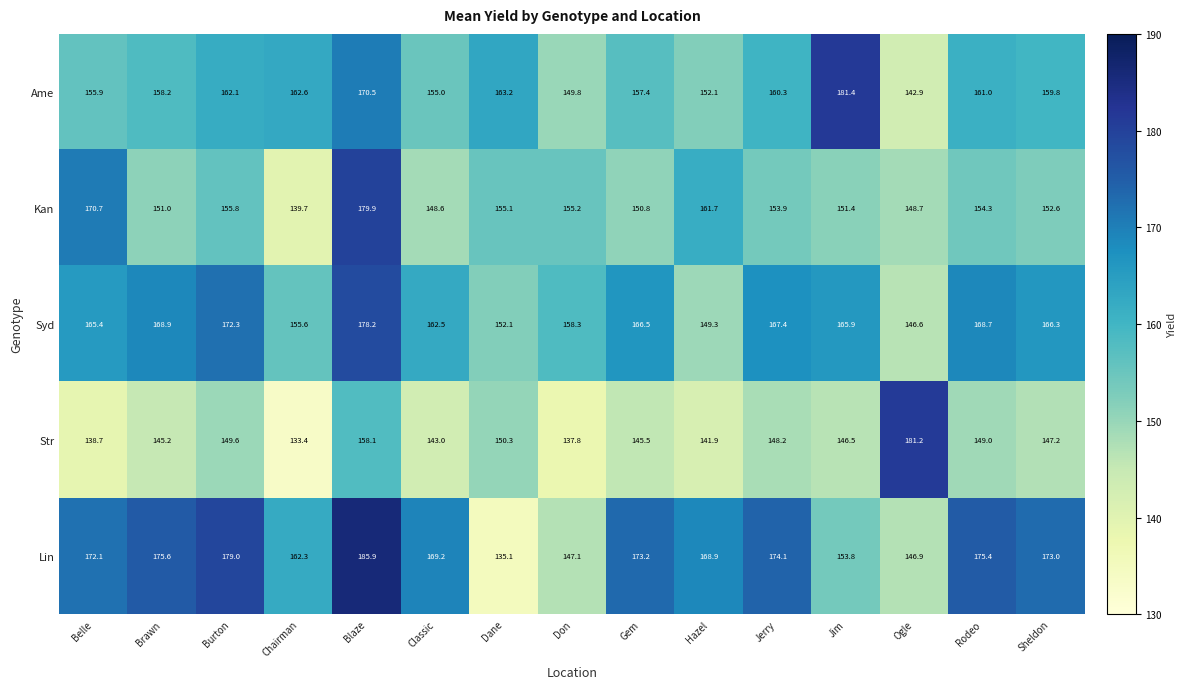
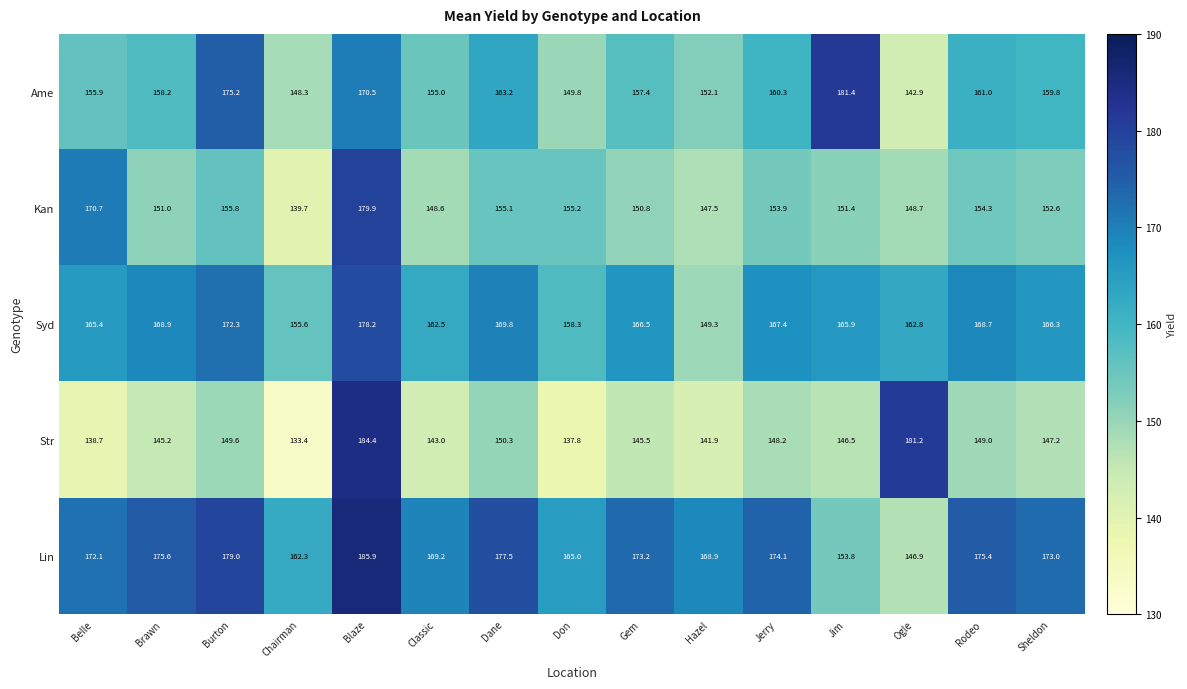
  {
    "Ame": {
      "Belle": 155.9,
      "Brawn": 158.2,
-     "Burton": 162.1,
-     "Chairman": 162.6,
+     "Burton": 175.2,
+     "Chairman": 148.3,
      "Blaze": 170.5,
      "Classic": 155.0,
      "Dane": 163.2,
      "Don": 149.8,
      "Gem": 157.4,
      "Hazel": 152.1,
      "Jerry": 160.3,
      "Jim": 181.4,
      "Ogle": 142.9,
      "Rodeo": 161.0,
      "Sheldon": 159.8
    },
    "Kan": {
      "Belle": 170.7,
      "Brawn": 151.0,
      "Burton": 155.8,
      "Chairman": 139.7,
      "Blaze": 179.9,
      "Classic": 148.6,
      "Dane": 155.1,
      "Don": 155.2,
      "Gem": 150.8,
-     "Hazel": 161.7,
+     "Hazel": 147.5,
      "Jerry": 153.9,
      "Jim": 151.4,
      "Ogle": 148.7,
      "Rodeo": 154.3,
      "Sheldon": 152.6
    },
    "Syd": {
      "Belle": 165.4,
      "Brawn": 168.9,
      "Burton": 172.3,
      "Chairman": 155.6,
      "Blaze": 178.2,
      "Classic": 162.5,
-     "Dane": 152.1,
+     "Dane": 169.8,
      "Don": 158.3,
      "Gem": 166.5,
      "Hazel": 149.3,
      "Jerry": 167.4,
      "Jim": 165.9,
-     "Ogle": 146.6,
+     "Ogle": 162.8,
      "Rodeo": 168.7,
      "Sheldon": 166.3
    },
    "Str": {
      "Belle": 138.7,
      "Brawn": 145.2,
      "Burton": 149.6,
      "Chairman": 133.4,
-     "Blaze": 158.1,
+     "Blaze": 184.4,
      "Classic": 143.0,
      "Dane": 150.3,
      "Don": 137.8,
      "Gem": 145.5,
      "Hazel": 141.9,
      "Jerry": 148.2,
      "Jim": 146.5,
      "Ogle": 181.2,
      "Rodeo": 149.0,
      "Sheldon": 147.2
    },
    "Lin": {
      "Belle": 172.1,
      "Brawn": 175.6,
      "Burton": 179.0,
      "Chairman": 162.3,
      "Blaze": 185.9,
      "Classic": 169.2,
-     "Dane": 135.1,
-     "Don": 147.1,
+     "Dane": 177.5,
+     "Don": 165.0,
      "Gem": 173.2,
      "Hazel": 168.9,
      "Jerry": 174.1,
      "Jim": 153.8,
      "Ogle": 146.9,
      "Rodeo": 175.4,
      "Sheldon": 173.0
    }
  }
